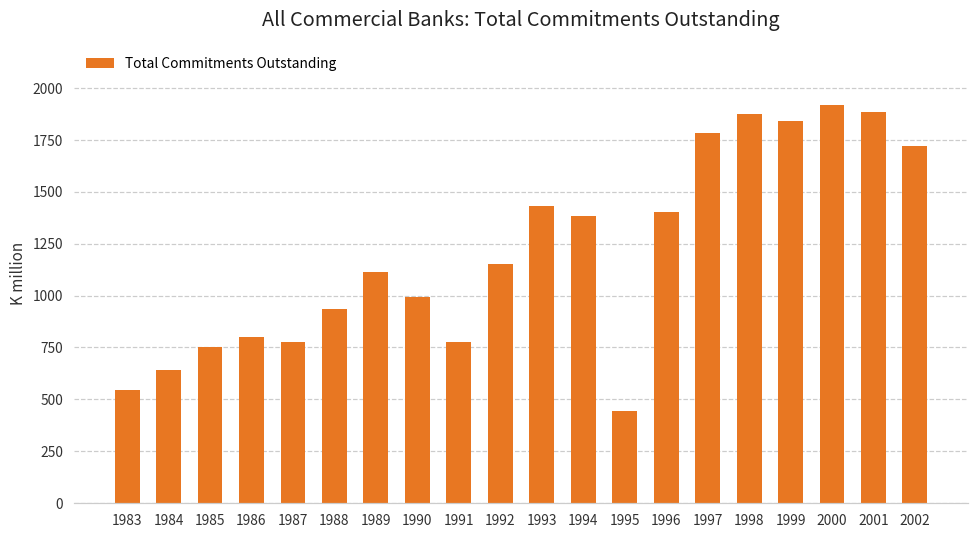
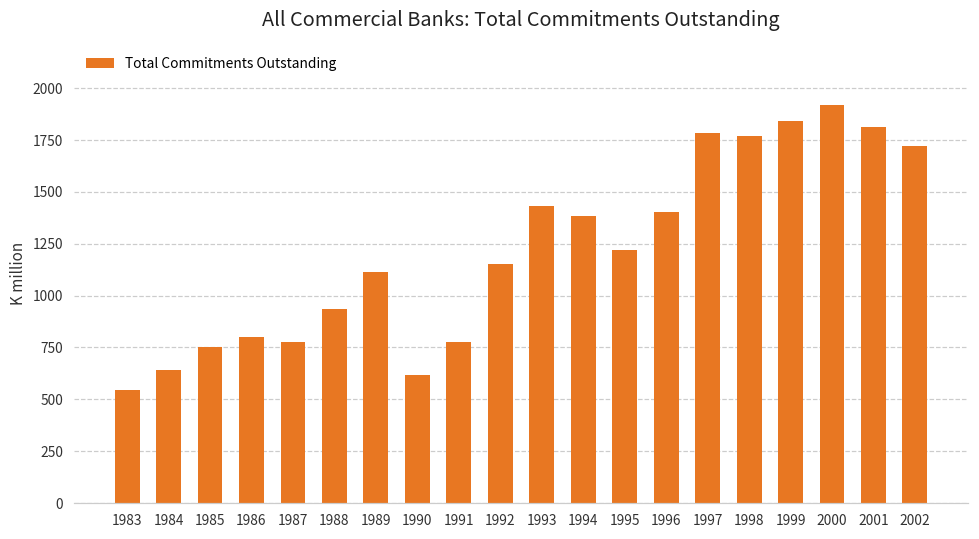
  {
    "1983": 550,
    "1984": 640,
    "1985": 750,
    "1986": 800,
    "1987": 780,
    "1988": 930,
    "1989": 1120,
-   "1990": 990,
+   "1990": 620,
    "1991": 780,
    "1992": 1150,
    "1993": 1430,
    "1994": 1380,
-   "1995": 450,
+   "1995": 1220,
    "1996": 1400,
    "1997": 1790,
-   "1998": 1880,
+   "1998": 1770,
    "1999": 1840,
    "2000": 1920,
-   "2001": 1890,
+   "2001": 1810,
    "2002": 1720
  }
